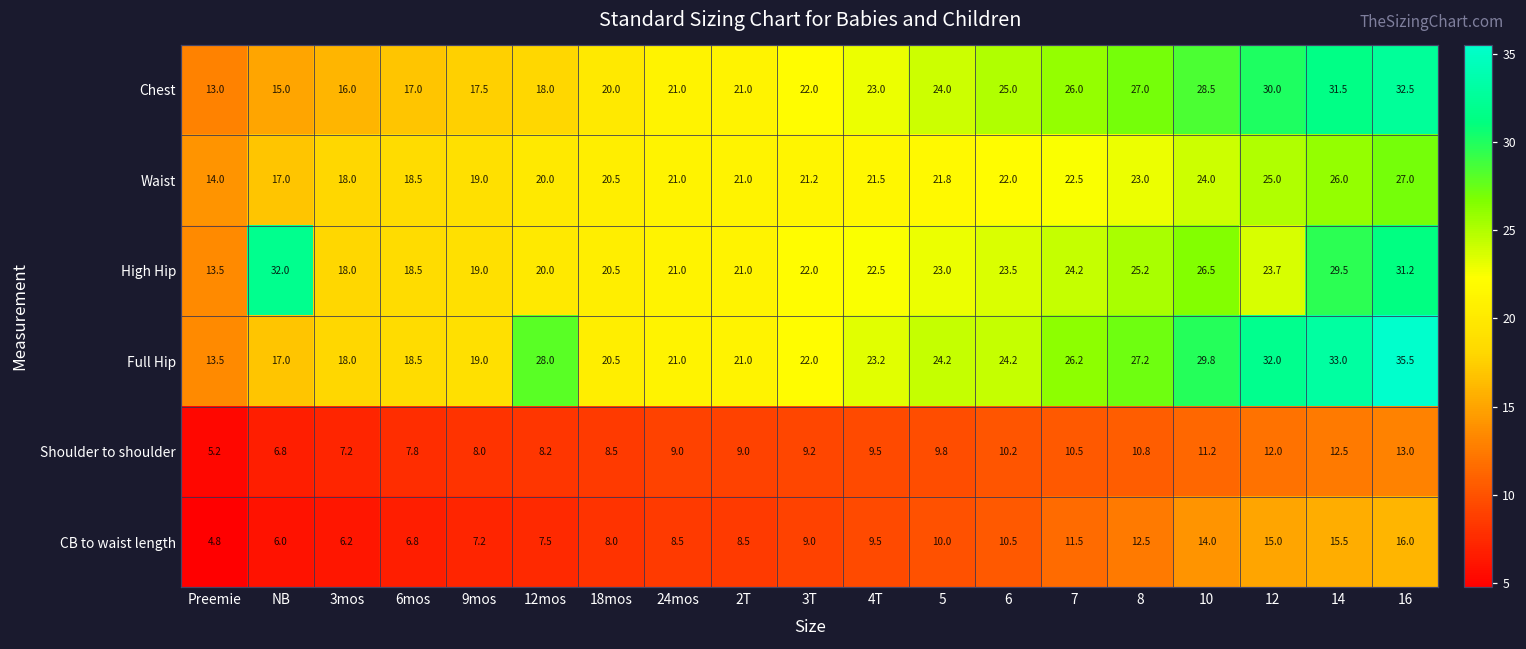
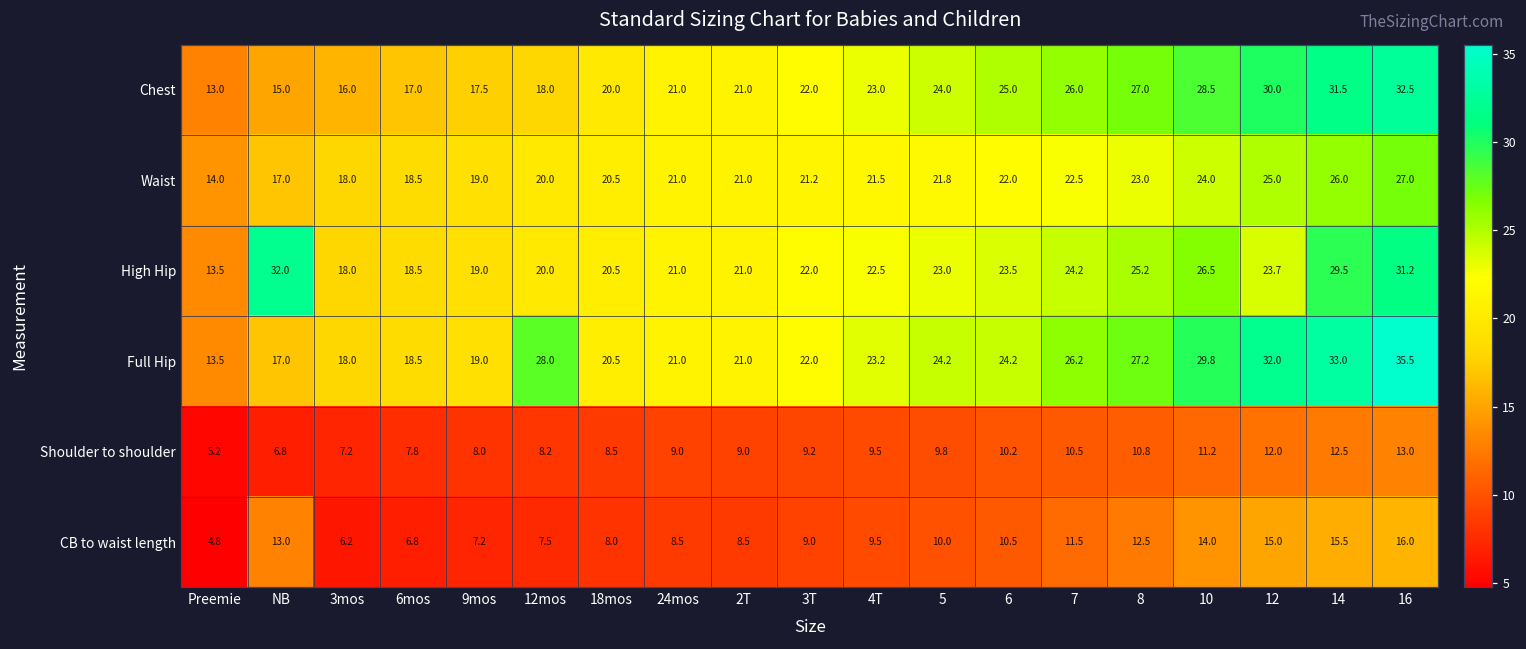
  {
    "Chest": {
      "Preemie": 13.0,
      "NB": 15.0,
      "3mos": 16.0,
      "6mos": 17.0,
      "9mos": 17.5,
      "12mos": 18.0,
      "18mos": 20.0,
      "24mos": 21.0,
      "2T": 21.0,
      "3T": 22.0,
      "4T": 23.0,
      "5": 24.0,
      "6": 25.0,
      "7": 26.0,
      "8": 27.0,
      "10": 28.5,
      "12": 30.0,
      "14": 31.5,
      "16": 32.5
    },
    "Waist": {
      "Preemie": 14.0,
      "NB": 17.0,
      "3mos": 18.0,
      "6mos": 18.5,
      "9mos": 19.0,
      "12mos": 20.0,
      "18mos": 20.5,
      "24mos": 21.0,
      "2T": 21.0,
      "3T": 21.2,
      "4T": 21.5,
      "5": 21.8,
      "6": 22.0,
      "7": 22.5,
      "8": 23.0,
      "10": 24.0,
      "12": 25.0,
      "14": 26.0,
      "16": 27.0
    },
    "High Hip": {
      "Preemie": 13.5,
      "NB": 32.0,
      "3mos": 18.0,
      "6mos": 18.5,
      "9mos": 19.0,
      "12mos": 20.0,
      "18mos": 20.5,
      "24mos": 21.0,
      "2T": 21.0,
      "3T": 22.0,
      "4T": 22.5,
      "5": 23.0,
      "6": 23.5,
      "7": 24.2,
      "8": 25.2,
      "10": 26.5,
      "12": 23.7,
      "14": 29.5,
      "16": 31.2
    },
    "Full Hip": {
      "Preemie": 13.5,
      "NB": 17.0,
      "3mos": 18.0,
      "6mos": 18.5,
      "9mos": 19.0,
      "12mos": 28.0,
      "18mos": 20.5,
      "24mos": 21.0,
      "2T": 21.0,
      "3T": 22.0,
      "4T": 23.2,
      "5": 24.2,
      "6": 24.2,
      "7": 26.2,
      "8": 27.2,
      "10": 29.8,
      "12": 32.0,
      "14": 33.0,
      "16": 35.5
    },
    "Shoulder to shoulder": {
      "Preemie": 5.2,
      "NB": 6.8,
      "3mos": 7.2,
      "6mos": 7.8,
      "9mos": 8.0,
      "12mos": 8.2,
      "18mos": 8.5,
      "24mos": 9.0,
      "2T": 9.0,
      "3T": 9.2,
      "4T": 9.5,
      "5": 9.8,
      "6": 10.2,
      "7": 10.5,
      "8": 10.8,
      "10": 11.2,
      "12": 12.0,
      "14": 12.5,
      "16": 13.0
    },
    "CB to waist length": {
      "Preemie": 4.8,
-     "NB": 6.0,
+     "NB": 13.0,
      "3mos": 6.2,
      "6mos": 6.8,
      "9mos": 7.2,
      "12mos": 7.5,
      "18mos": 8.0,
      "24mos": 8.5,
      "2T": 8.5,
      "3T": 9.0,
      "4T": 9.5,
      "5": 10.0,
      "6": 10.5,
      "7": 11.5,
      "8": 12.5,
      "10": 14.0,
      "12": 15.0,
      "14": 15.5,
      "16": 16.0
    }
  }
